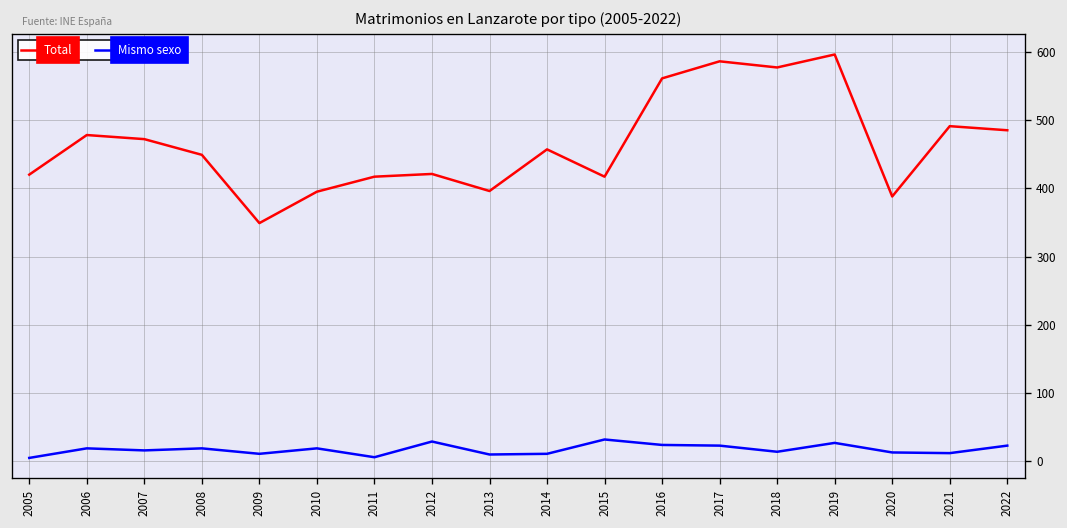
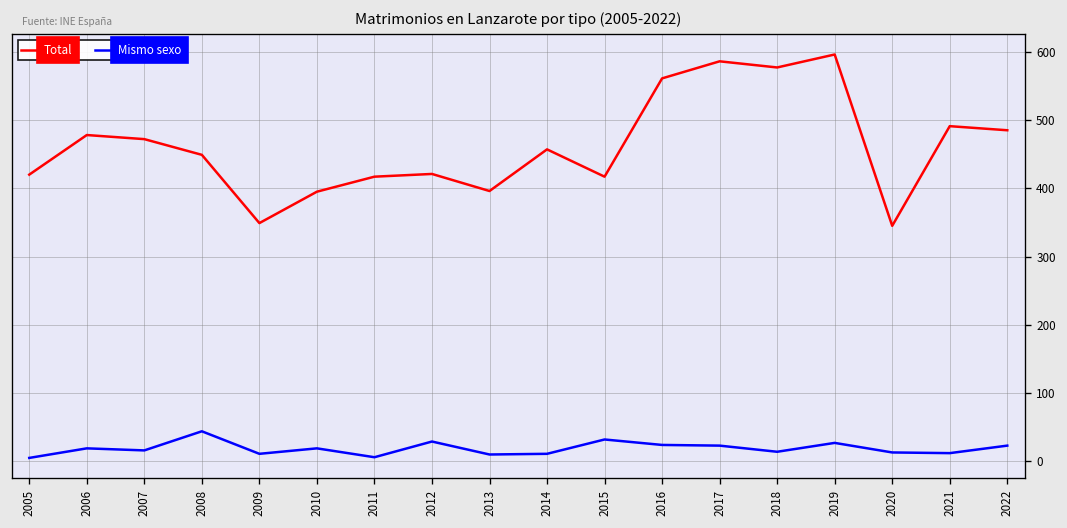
  {
    "Total": {
      "2005": 420,
      "2006": 480,
      "2007": 470,
      "2008": 450,
      "2009": 350,
      "2010": 400,
      "2011": 420,
      "2012": 420,
      "2013": 400,
      "2014": 460,
      "2015": 420,
      "2016": 560,
      "2017": 590,
      "2018": 580,
      "2019": 600,
-     "2020": 390,
+     "2020": 350,
      "2021": 490,
      "2022": 490
    },
    "Mismo sexo": {
      "2005": 10,
      "2006": 20,
      "2007": 20,
-     "2008": 20,
+     "2008": 40,
      "2009": 10,
      "2010": 20,
      "2011": 10,
      "2012": 30,
      "2013": 10,
      "2014": 10,
      "2015": 30,
      "2016": 20,
      "2017": 20,
      "2018": 10,
      "2019": 30,
      "2020": 10,
      "2021": 10,
      "2022": 20
    }
  }
